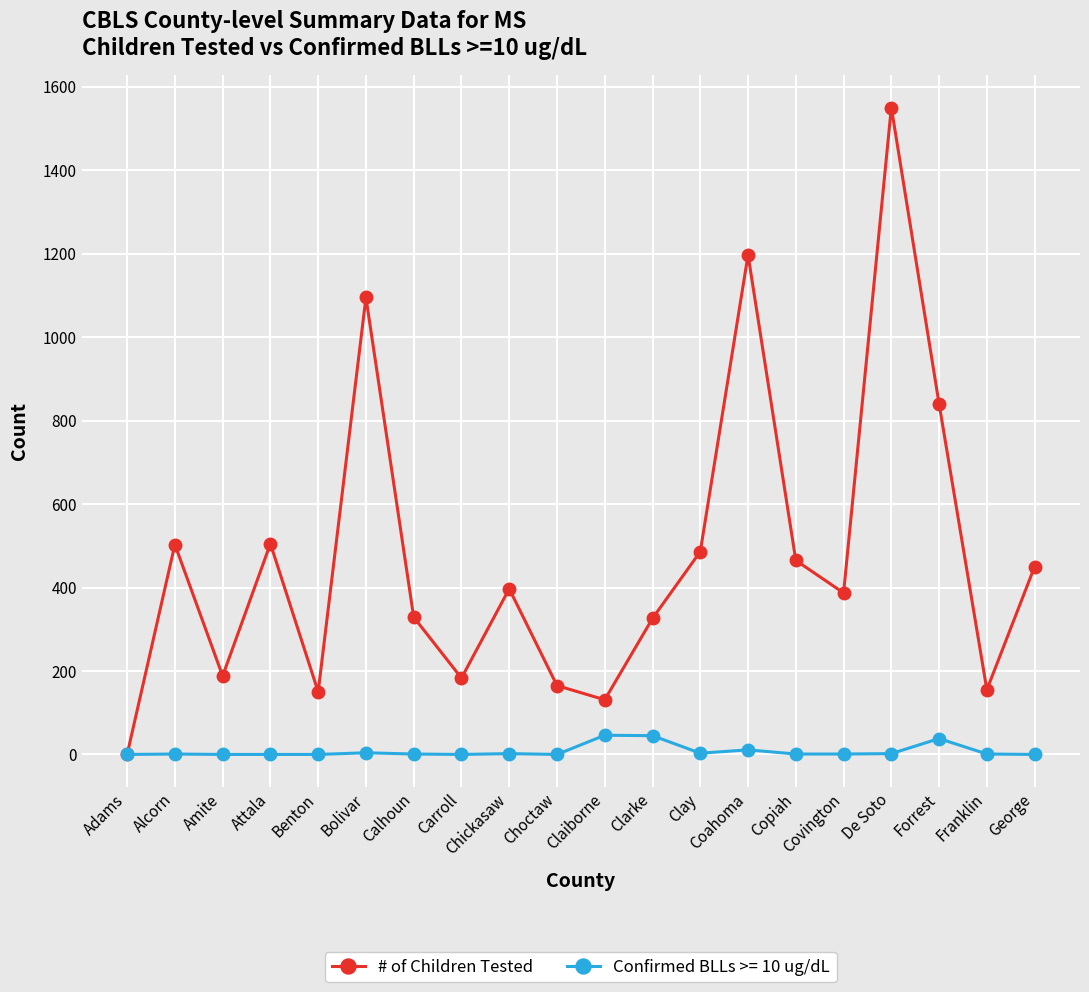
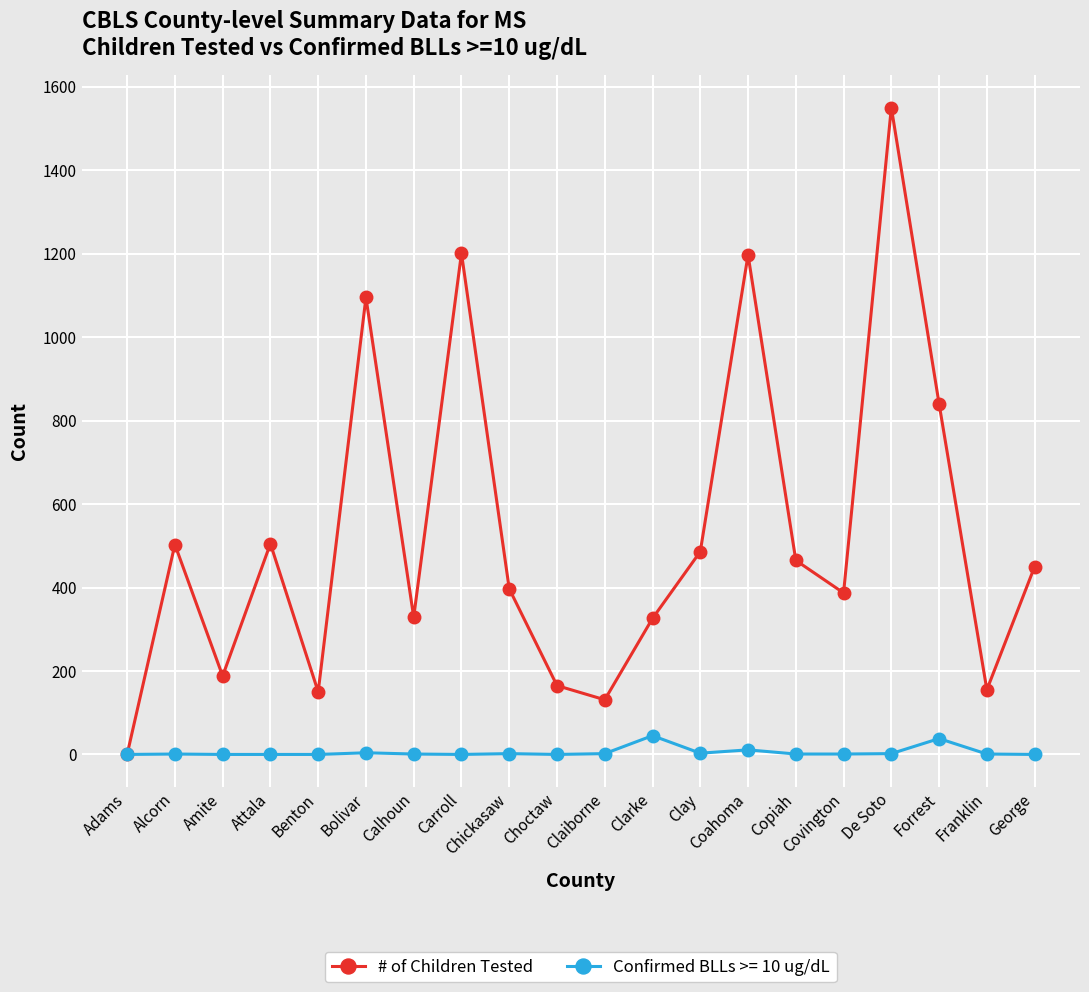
  {
    "# of Children Tested": {
      "Alcorn": 500,
      "Amite": 190,
      "Attala": 510,
      "Benton": 150,
      "Bolivar": 1100,
      "Calhoun": 330,
-     "Carroll": 180,
+     "Carroll": 1200,
      "Chickasaw": 400,
      "Choctaw": 170,
      "Claiborne": 130,
      "Clarke": 330,
      "Clay": 490,
      "Coahoma": 1200,
      "Copiah": 470,
      "Covington": 390,
      "De Soto": 1550,
      "Forrest": 840,
      "Franklin": 160,
      "George": 450
    },
    "Confirmed BLLs >= 10 ug/dL": {
      "Alcorn": 0,
      "Amite": 0,
      "Attala": 0,
      "Benton": 0,
      "Bolivar": 0,
      "Calhoun": 0,
      "Carroll": 0,
      "Chickasaw": 0,
      "Choctaw": 0,
-     "Claiborne": 50,
+     "Claiborne": 0,
      "Clarke": 50,
      "Clay": 0,
      "Coahoma": 10,
      "Copiah": 0,
      "Covington": 0,
      "De Soto": 0,
      "Forrest": 40,
      "Franklin": 0,
      "George": 0
    }
  }
